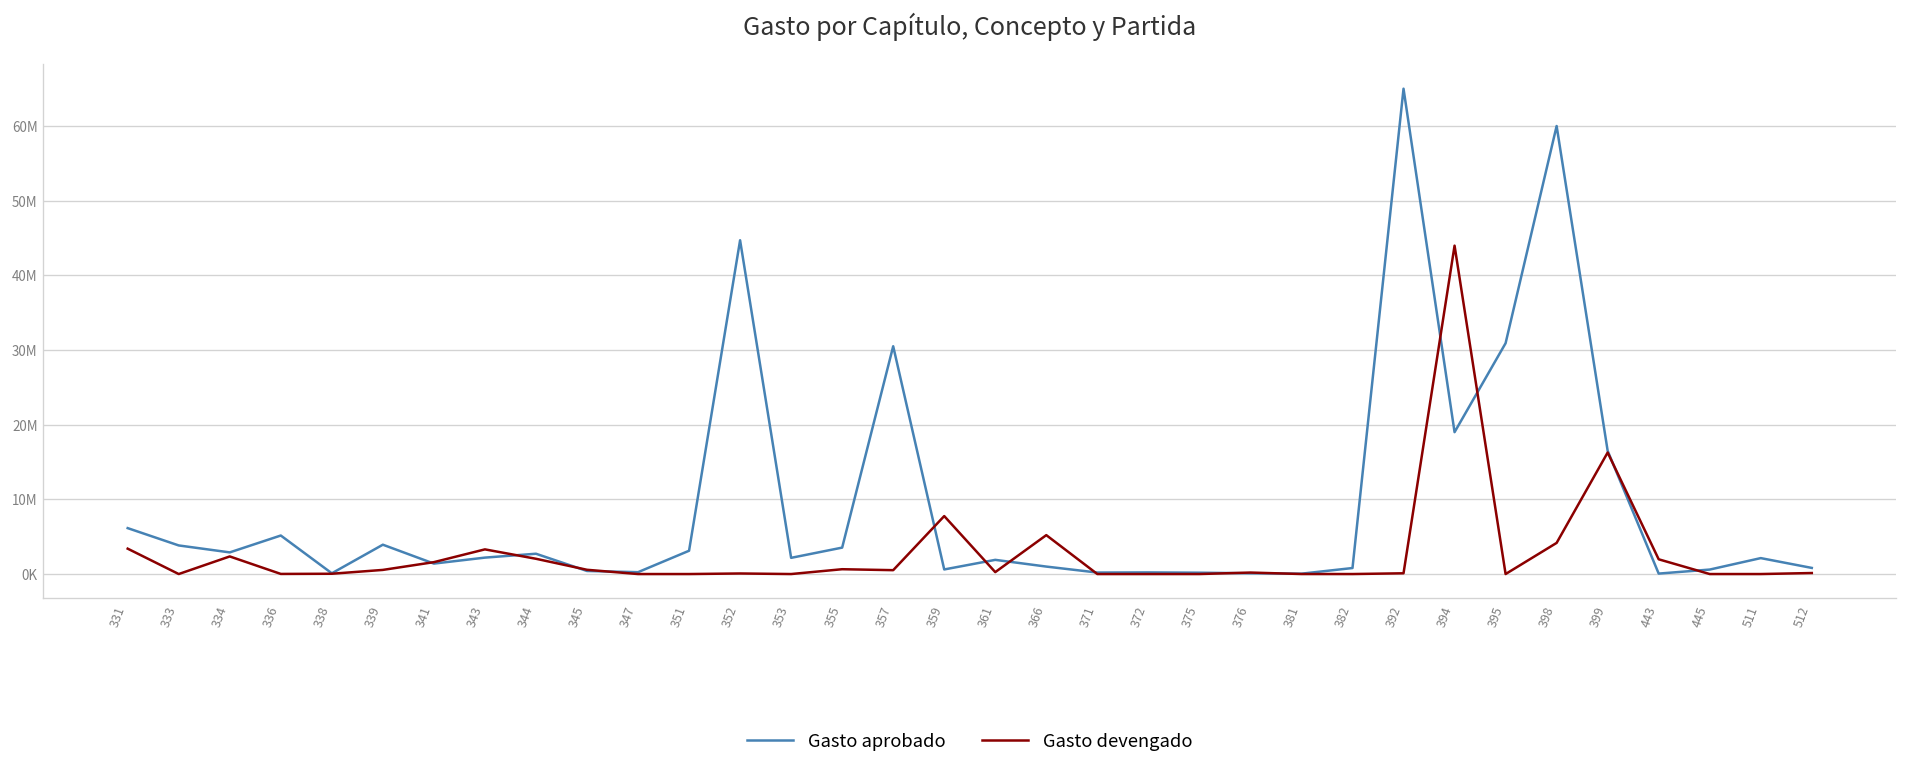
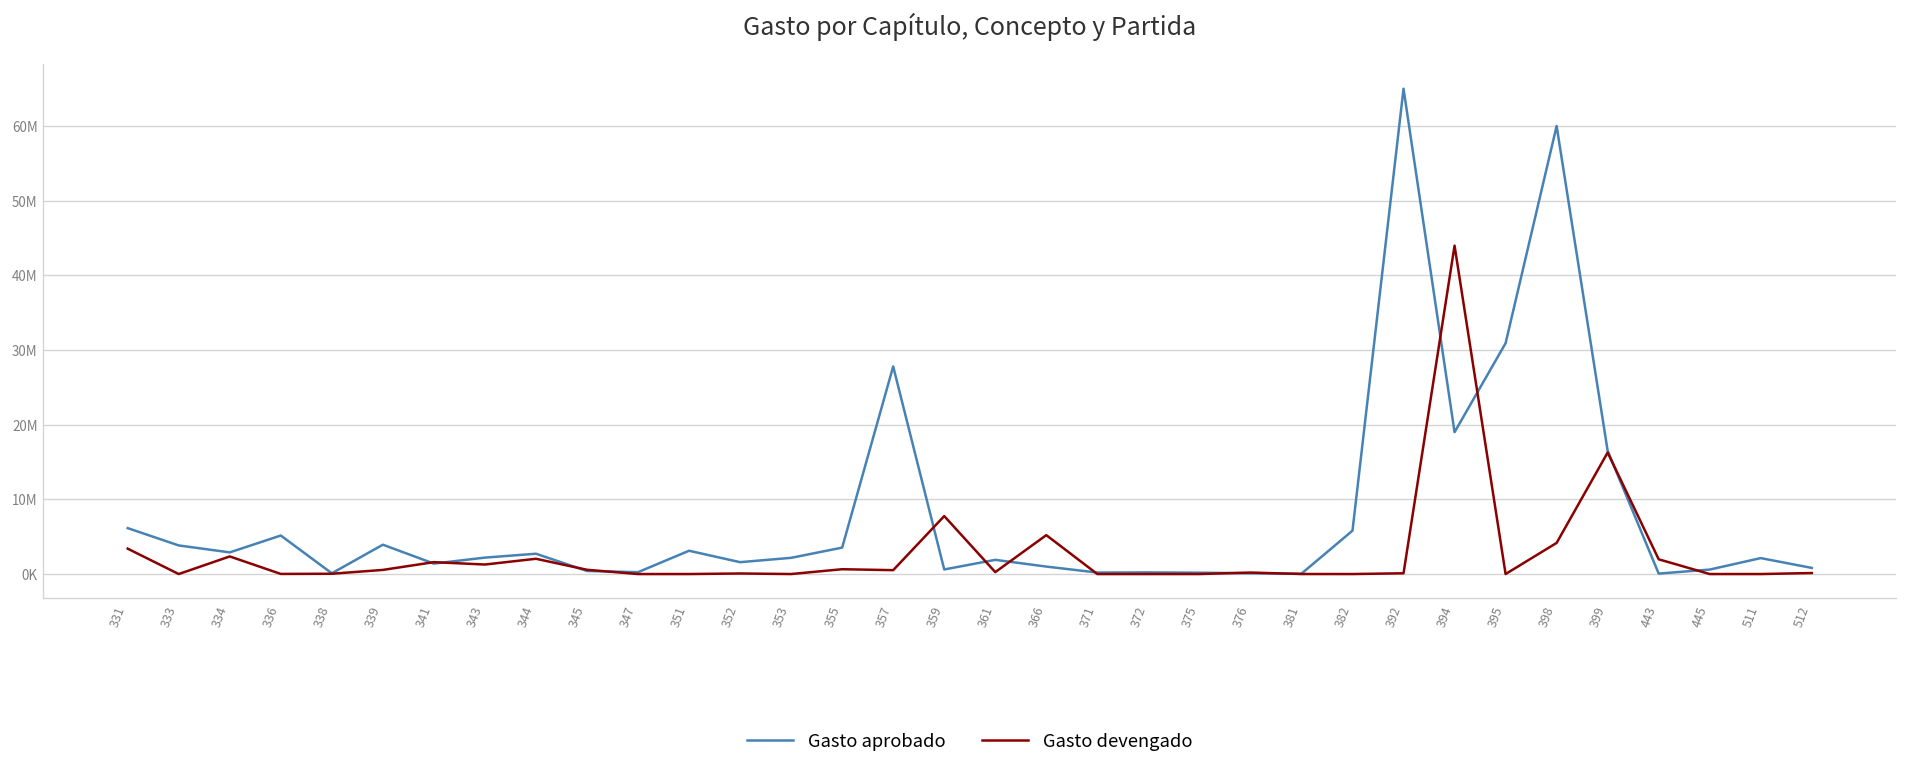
  {
    "Gasto aprobado": {
      "331": 6000000,
      "333": 4000000,
      "334": 3000000,
      "336": 5000000,
      "339": 4000000,
      "343": 2000000,
      "344": 3000000,
      "351": 3000000,
-     "352": 45000000,
+     "352": 2000000,
      "353": 2000000,
      "355": 4000000,
-     "357": 31000000,
+     "357": 28000000,
      "359": 1000000,
      "361": 2000000,
      "366": 1000000,
-     "382": 1000000,
+     "382": 6000000,
      "392": 65000000,
      "394": 19000000,
      "395": 31000000,
      "398": 60000000,
      "443": 0,
      "445": 1000000,
      "511": 2000000,
      "512": 1000000
    },
    "Gasto devengado": {
      "331": 3000000,
      "333": 0,
      "334": 2000000,
      "336": 0,
      "339": 1000000,
-     "343": 3000000,
+     "343": 1000000,
      "344": 2000000,
      "351": 0,
      "352": 0,
      "353": 0,
      "355": 1000000,
      "357": 1000000,
      "359": 8000000,
      "361": 0,
      "366": 5000000,
      "382": 0,
      "392": 0,
      "394": 44000000,
      "395": 0,
      "398": 4000000,
      "443": 2000000,
      "445": 0,
      "511": 0,
      "512": 0
    }
  }
